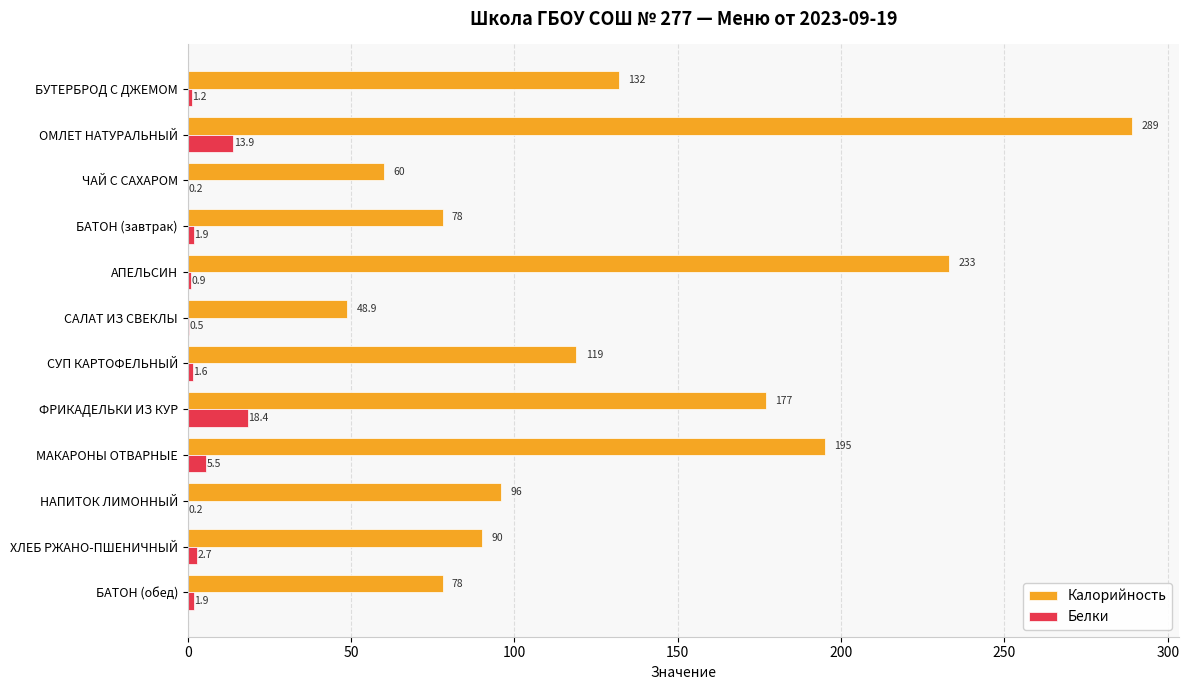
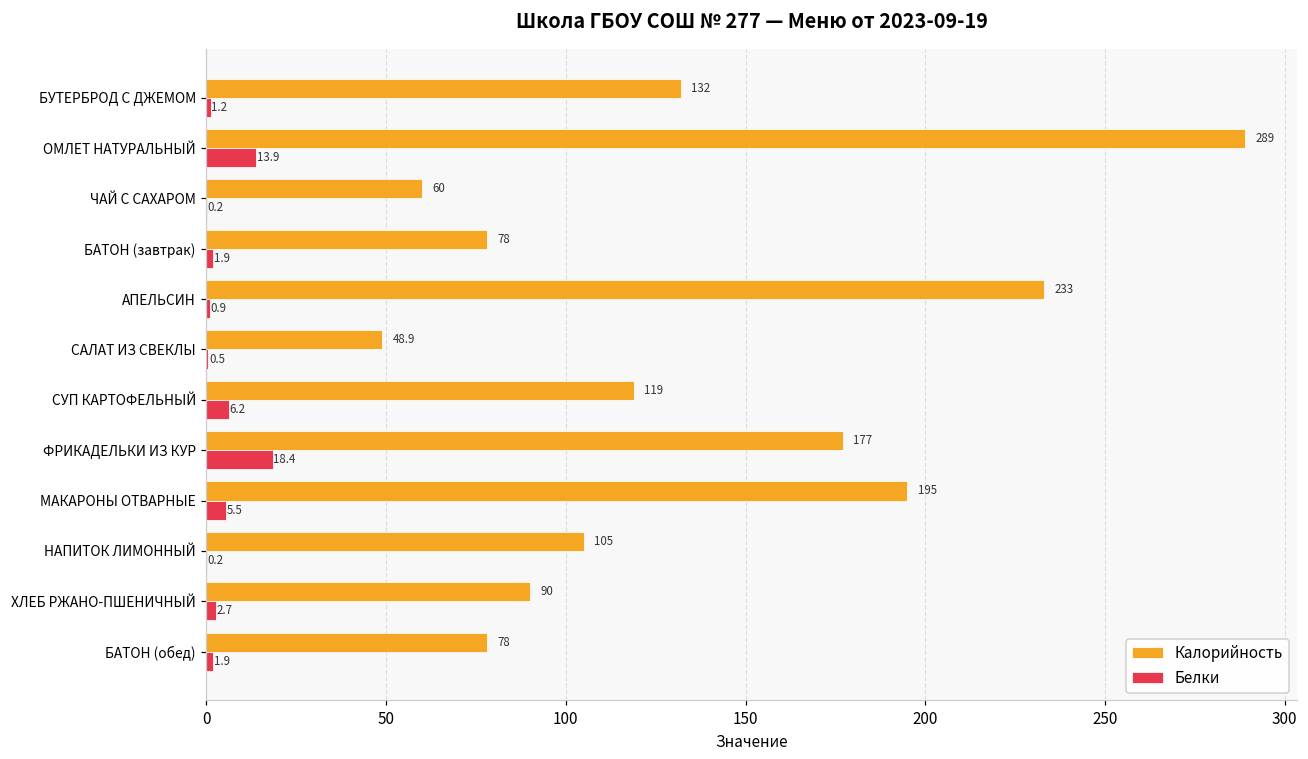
  {
    "Калорийность": {
      "БУТЕРБРОД С ДЖЕМОМ": 132,
      "ОМЛЕТ НАТУРАЛЬНЫЙ": 289,
      "ЧАЙ С САХАРОМ": 60,
      "БАТОН (завтрак)": 78,
      "АПЕЛЬСИН": 233,
      "САЛАТ ИЗ СВЕКЛЫ": 48.9,
      "СУП КАРТОФЕЛЬНЫЙ": 119,
      "ФРИКАДЕЛЬКИ ИЗ КУР": 177,
      "МАКАРОНЫ ОТВАРНЫЕ": 195,
-     "НАПИТОК ЛИМОННЫЙ": 96,
+     "НАПИТОК ЛИМОННЫЙ": 105,
      "ХЛЕБ РЖАНО-ПШЕНИЧНЫЙ": 90,
      "БАТОН (обед)": 78
    },
    "Белки": {
      "БУТЕРБРОД С ДЖЕМОМ": 1.2,
      "ОМЛЕТ НАТУРАЛЬНЫЙ": 13.9,
      "ЧАЙ С САХАРОМ": 0.2,
      "БАТОН (завтрак)": 1.9,
      "АПЕЛЬСИН": 0.9,
      "САЛАТ ИЗ СВЕКЛЫ": 0.5,
-     "СУП КАРТОФЕЛЬНЫЙ": 1.6,
+     "СУП КАРТОФЕЛЬНЫЙ": 6.2,
      "ФРИКАДЕЛЬКИ ИЗ КУР": 18.4,
      "МАКАРОНЫ ОТВАРНЫЕ": 5.5,
      "НАПИТОК ЛИМОННЫЙ": 0.2,
      "ХЛЕБ РЖАНО-ПШЕНИЧНЫЙ": 2.7,
      "БАТОН (обед)": 1.9
    }
  }
